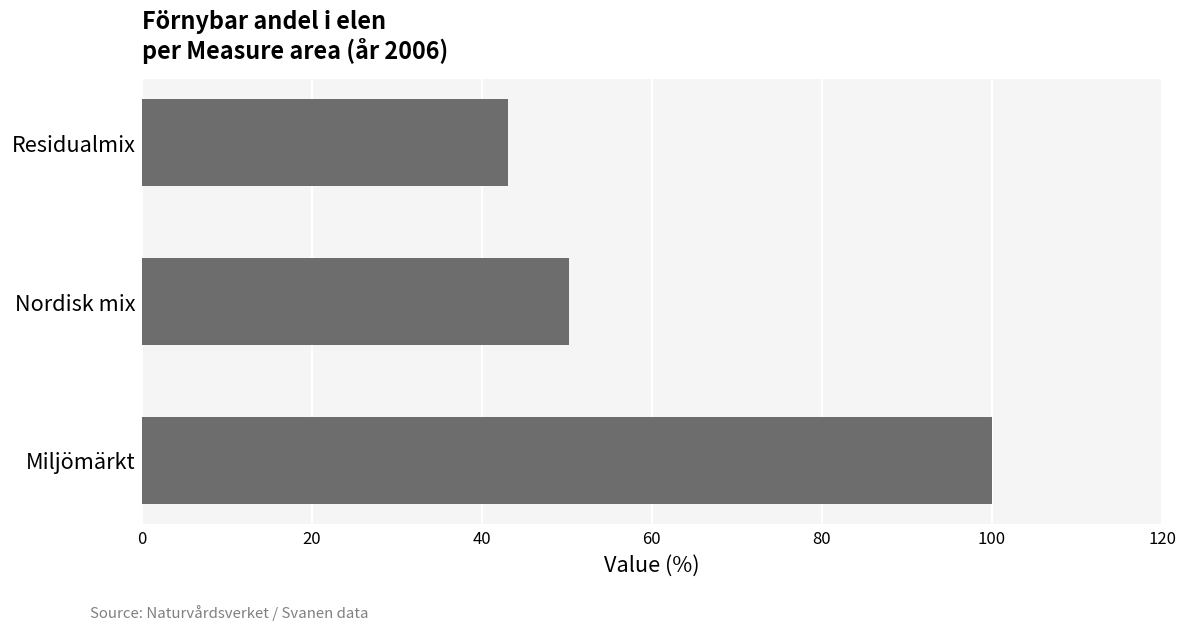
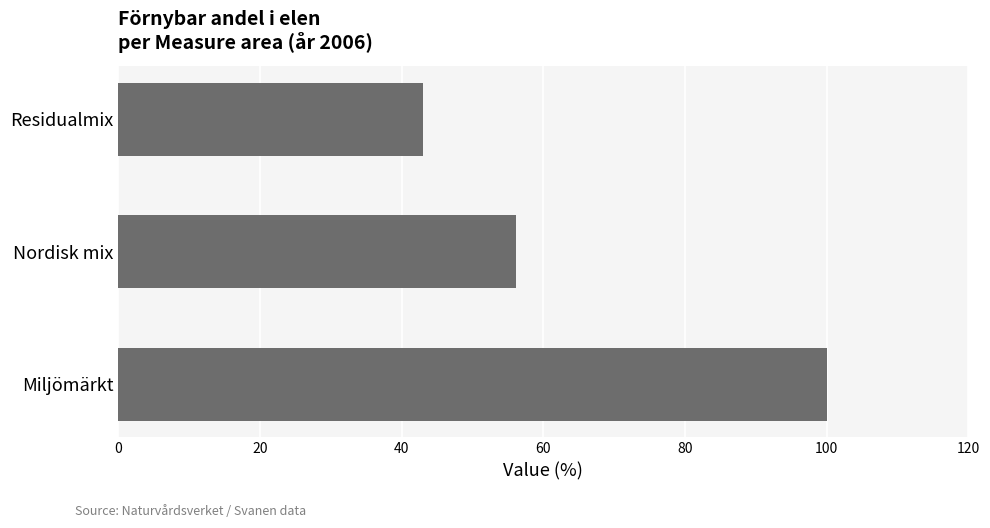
  {
    "Residualmix": 43,
-   "Nordisk mix": 50,
+   "Nordisk mix": 56,
    "Miljömärkt": 100
  }
